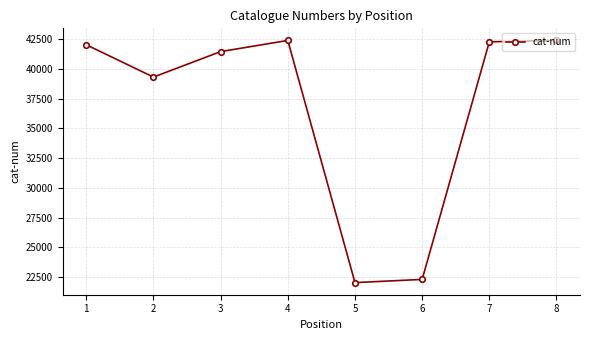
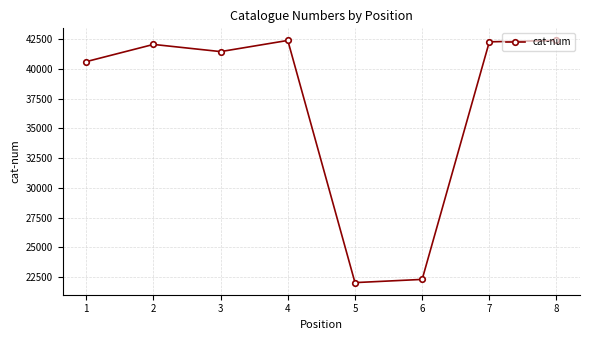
  {
-   "1": 42000,
-   "2": 39300,
+   "1": 40600,
+   "2": 42100,
    "3": 41500,
    "4": 42400,
    "5": 22000,
    "6": 22300,
    "7": 42300
  }
